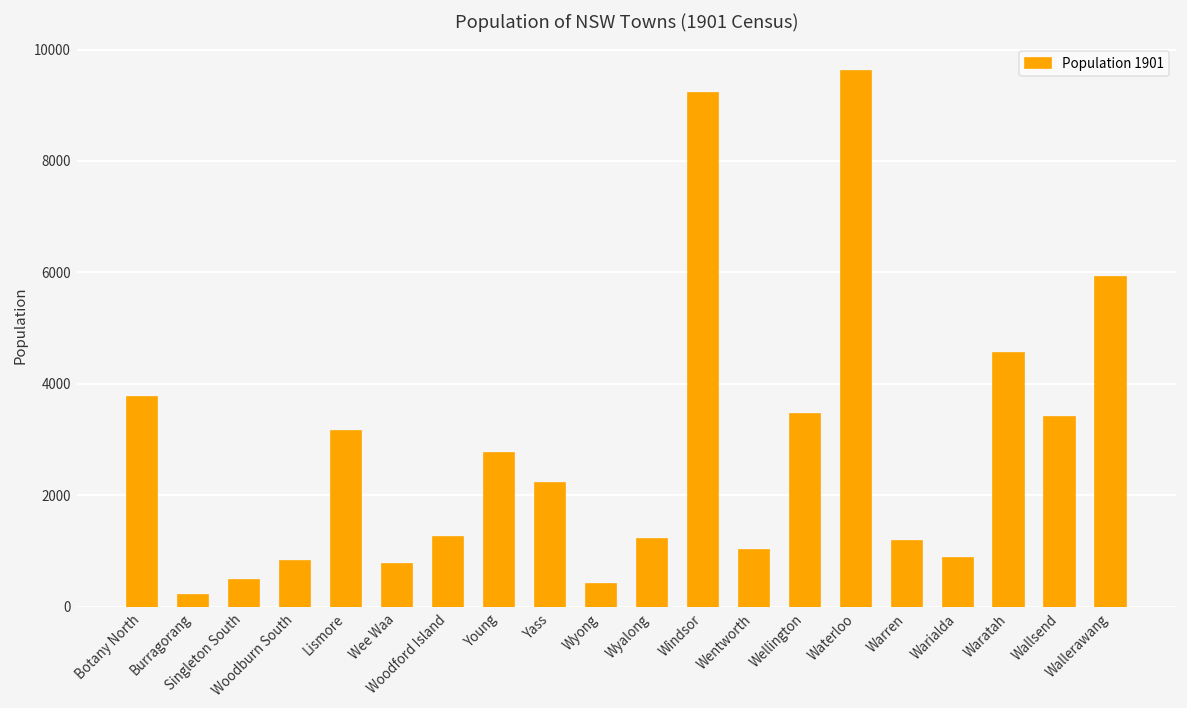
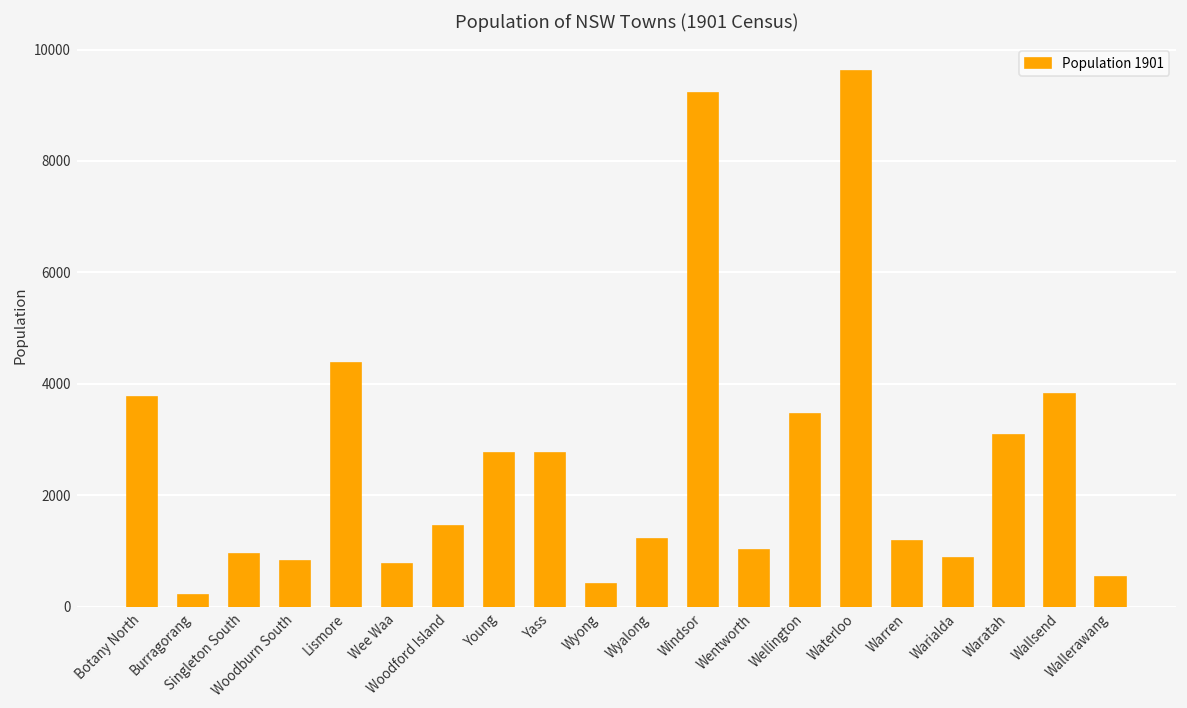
  {
    "Botany North": 3800,
    "Burragorang": 200,
-   "Singleton South": 500,
+   "Singleton South": 1000,
    "Woodburn South": 800,
-   "Lismore": 3200,
+   "Lismore": 4400,
    "Wee Waa": 800,
-   "Woodford Island": 1300,
+   "Woodford Island": 1500,
    "Young": 2800,
-   "Yass": 2200,
+   "Yass": 2800,
    "Wyong": 400,
    "Wyalong": 1200,
    "Windsor": 9200,
    "Wentworth": 1000,
    "Wellington": 3500,
    "Waterloo": 9600,
    "Warren": 1200,
    "Warialda": 900,
-   "Waratah": 4600,
-   "Wallsend": 3400,
-   "Wallerawang": 5900
+   "Waratah": 3100,
+   "Wallsend": 3800,
+   "Wallerawang": 500
  }
